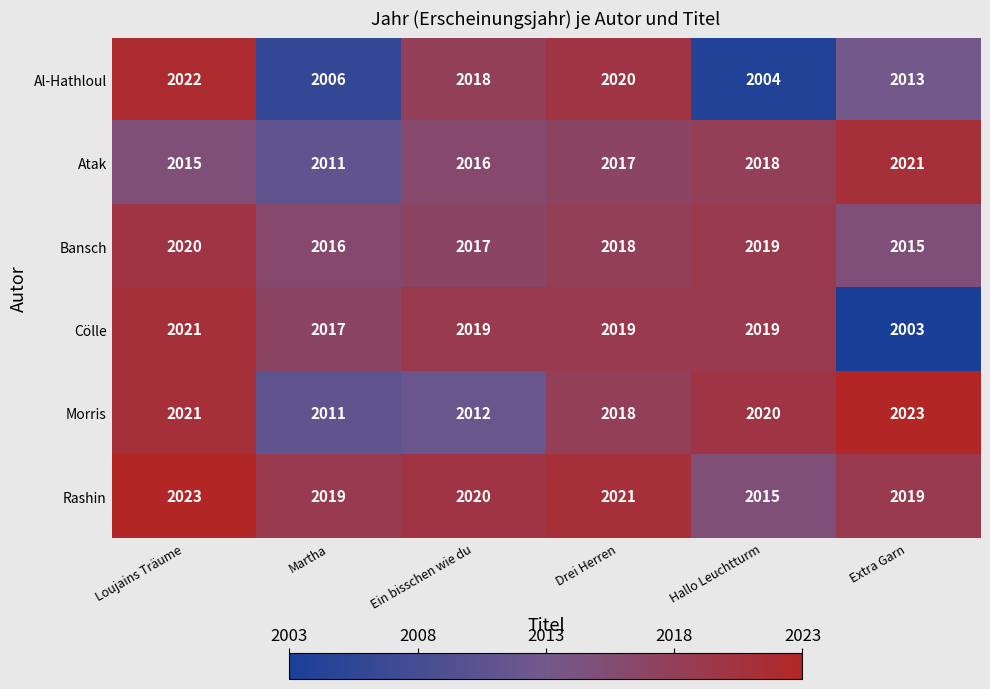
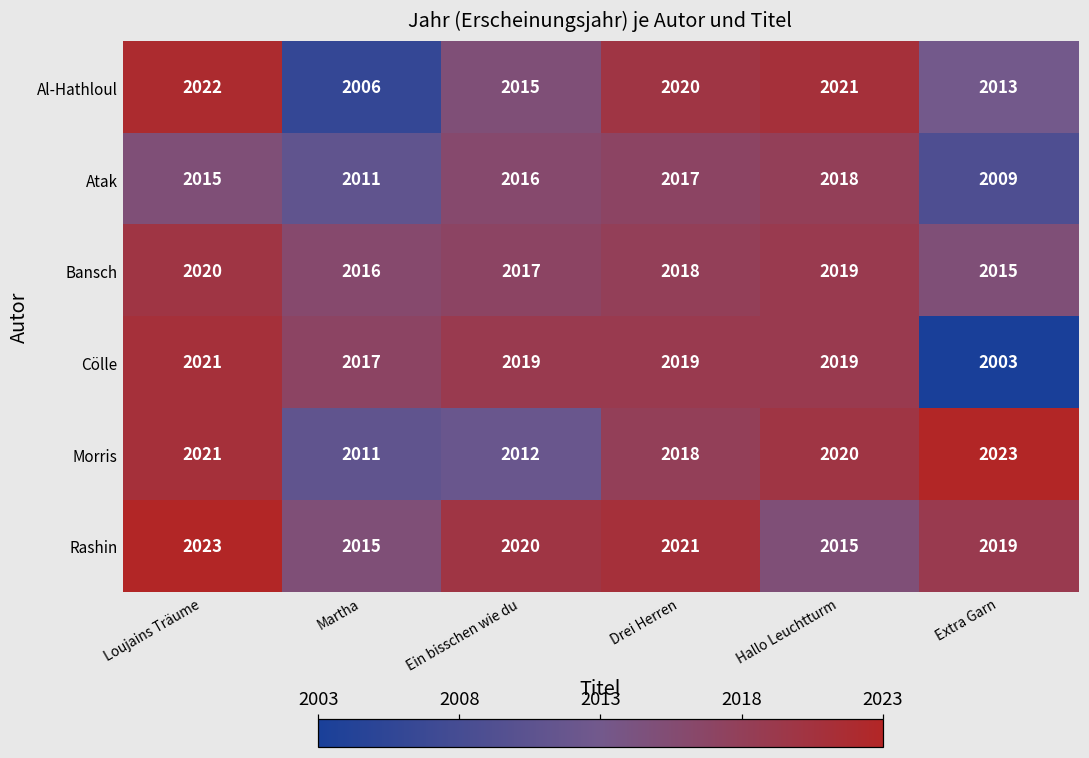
  {
    "Al-Hathloul": {
      "Loujains Träume": 2022,
      "Martha": 2006,
-     "Ein bisschen wie du": 2018,
+     "Ein bisschen wie du": 2015,
      "Drei Herren": 2020,
-     "Hallo Leuchtturm": 2004,
+     "Hallo Leuchtturm": 2021,
      "Extra Garn": 2013
    },
    "Atak": {
      "Loujains Träume": 2015,
      "Martha": 2011,
      "Ein bisschen wie du": 2016,
      "Drei Herren": 2017,
      "Hallo Leuchtturm": 2018,
-     "Extra Garn": 2021
+     "Extra Garn": 2009
    },
    "Bansch": {
      "Loujains Träume": 2020,
      "Martha": 2016,
      "Ein bisschen wie du": 2017,
      "Drei Herren": 2018,
      "Hallo Leuchtturm": 2019,
      "Extra Garn": 2015
    },
    "Cölle": {
      "Loujains Träume": 2021,
      "Martha": 2017,
      "Ein bisschen wie du": 2019,
      "Drei Herren": 2019,
      "Hallo Leuchtturm": 2019,
      "Extra Garn": 2003
    },
    "Morris": {
      "Loujains Träume": 2021,
      "Martha": 2011,
      "Ein bisschen wie du": 2012,
      "Drei Herren": 2018,
      "Hallo Leuchtturm": 2020,
      "Extra Garn": 2023
    },
    "Rashin": {
      "Loujains Träume": 2023,
-     "Martha": 2019,
+     "Martha": 2015,
      "Ein bisschen wie du": 2020,
      "Drei Herren": 2021,
      "Hallo Leuchtturm": 2015,
      "Extra Garn": 2019
    }
  }
